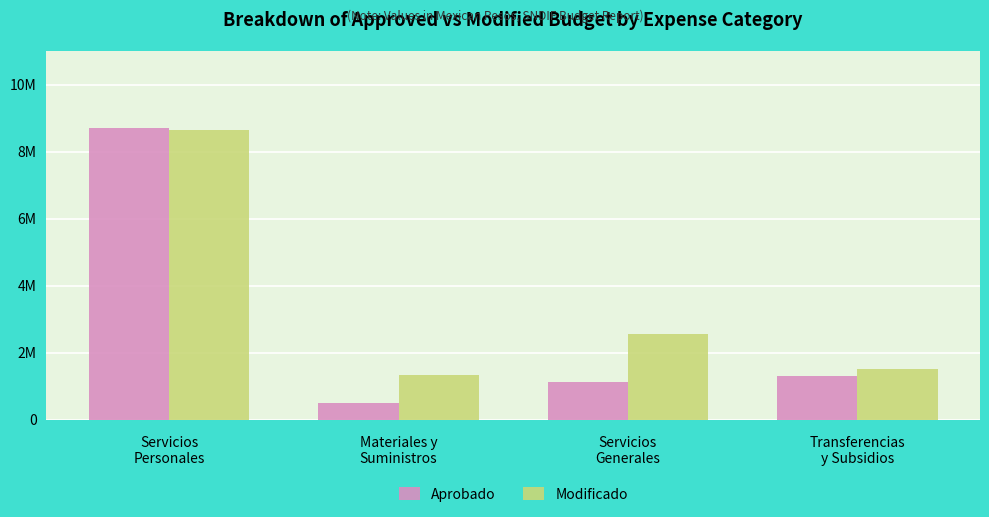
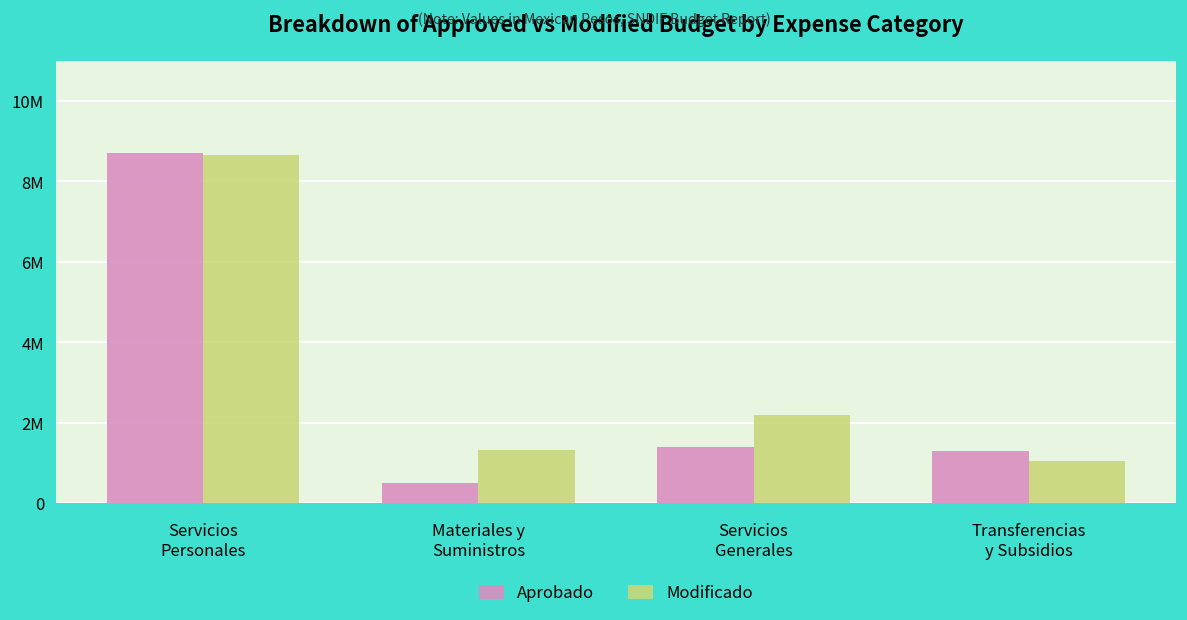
  {
    "Aprobado": {
      "Servicios Personales": 8700000,
      "Materiales y Suministros": 500000,
-     "Servicios Generales": 1100000,
+     "Servicios Generales": 1400000,
      "Transferencias y Subsidios": 1300000
    },
    "Modificado": {
      "Servicios Personales": 8600000,
      "Materiales y Suministros": 1300000,
-     "Servicios Generales": 2500000,
-     "Transferencias y Subsidios": 1500000
+     "Servicios Generales": 2200000,
+     "Transferencias y Subsidios": 1000000
    }
  }
